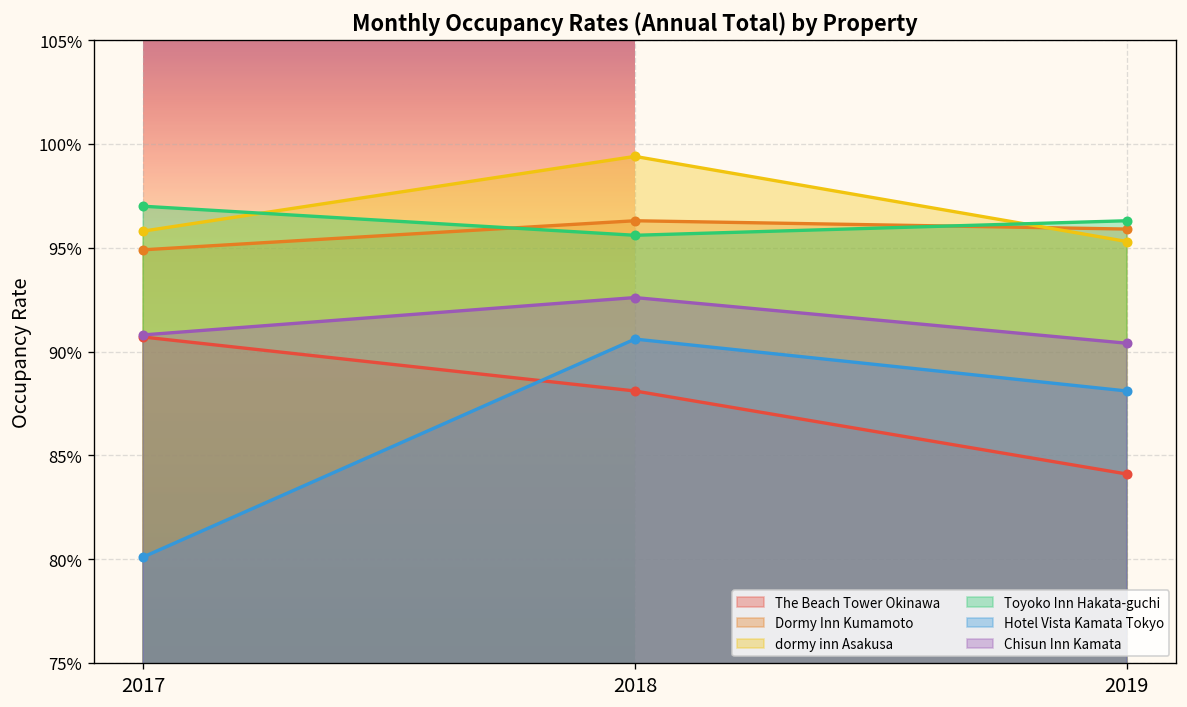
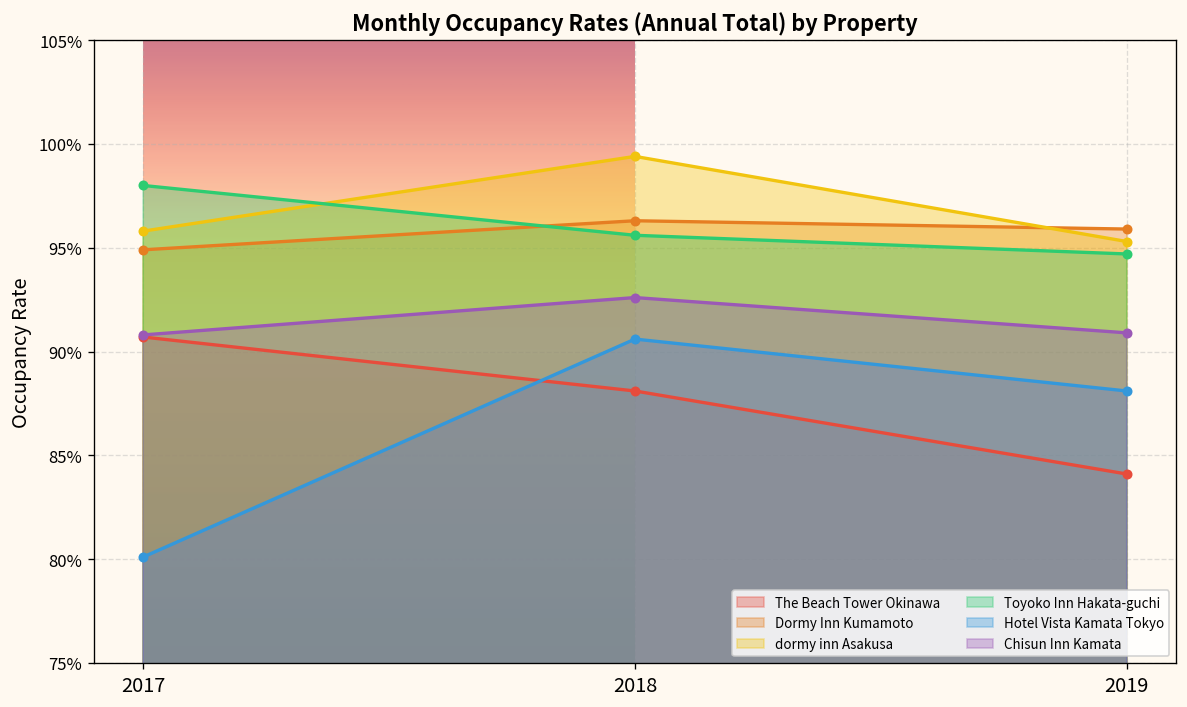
  {
    "Toyoko Inn Hakata-guchi": {
-     "2017": "97.0%",
+     "2017": "98.0%",
      "2018": "95.6%",
-     "2019": "96.3%"
+     "2019": "94.7%"
    },
    "Hotel Vista Kamata Tokyo": {
      "2017": "80.1%",
      "2018": "90.6%",
      "2019": "88.1%"
    },
    "Chisun Inn Kamata": {
      "2018": "92.6%",
-     "2019": "90.4%"
+     "2019": "90.9%"
    }
  }
